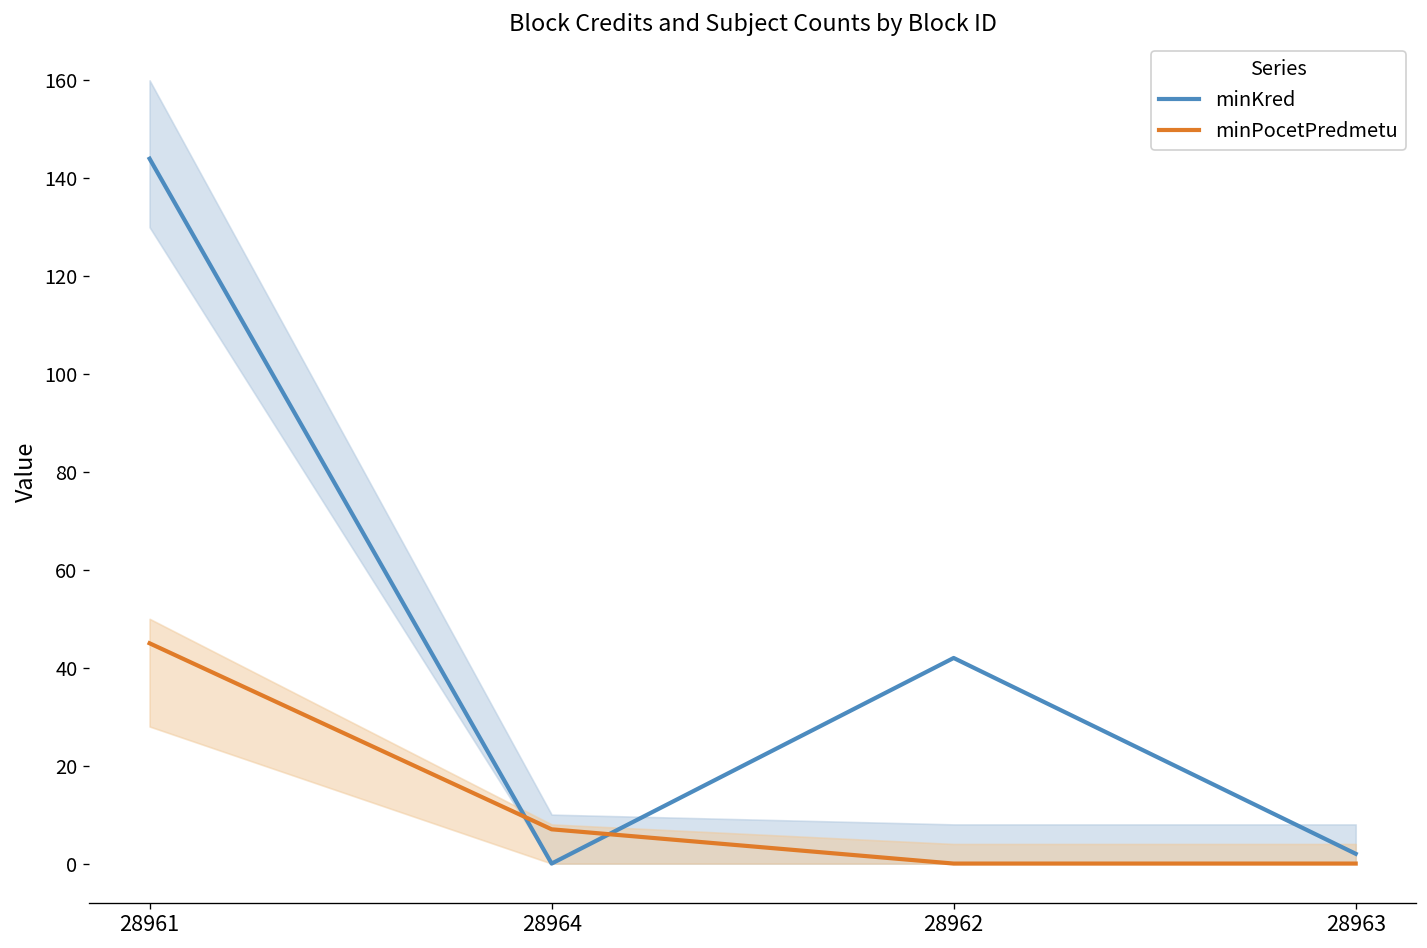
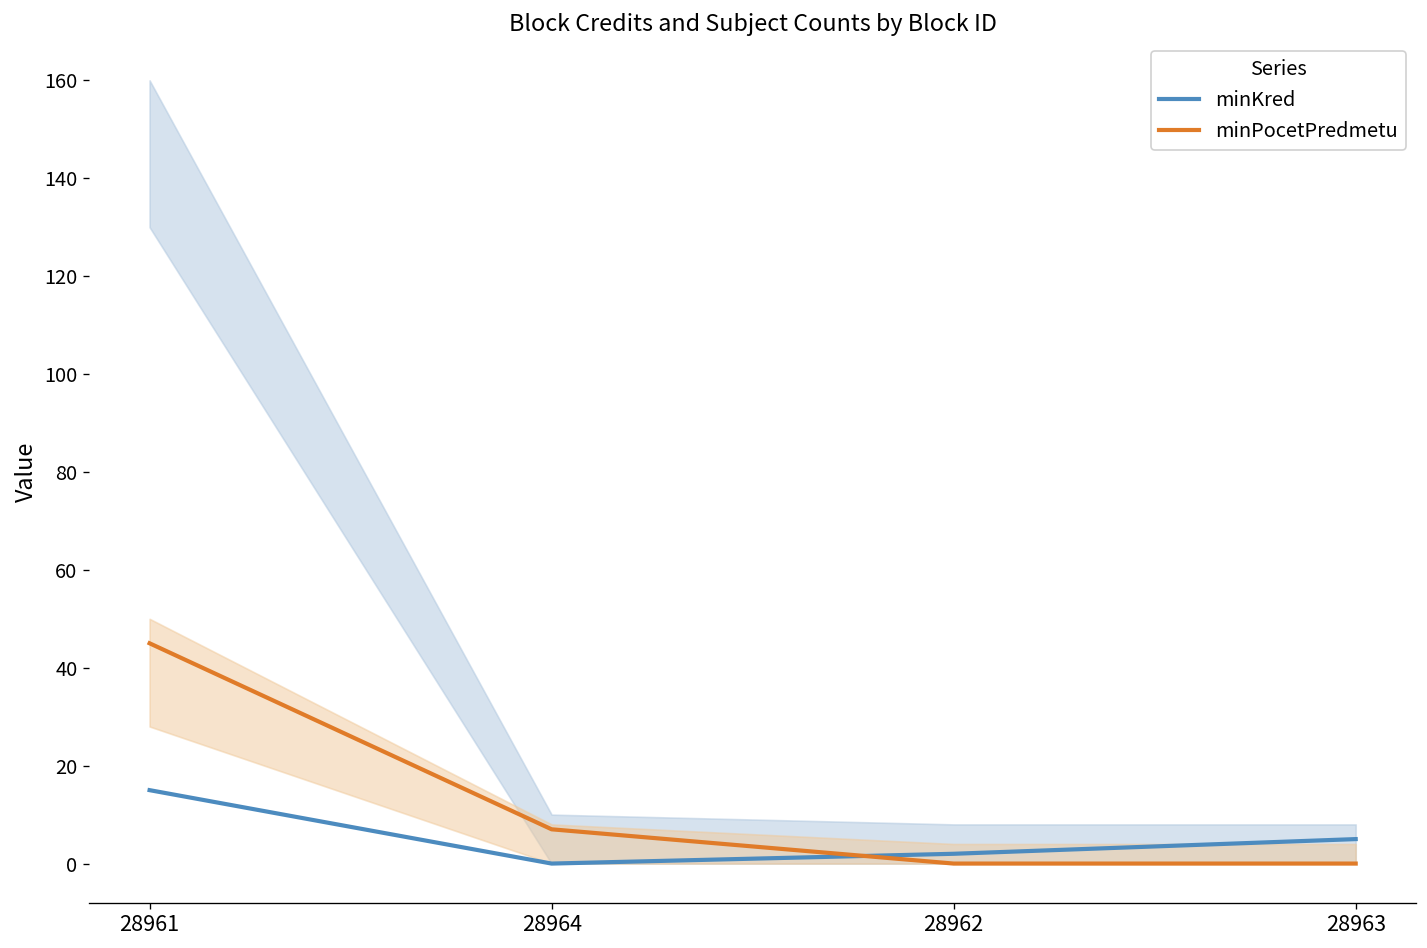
  {
    "minKred": {
-     "28961": 144,
+     "28961": 15,
      "28964": 0,
-     "28962": 42,
-     "28963": 2
+     "28962": 2,
+     "28963": 5
    },
    "minPocetPredmetu": {
      "28961": 45,
      "28964": 7,
      "28962": 0,
      "28963": 0
    }
  }
